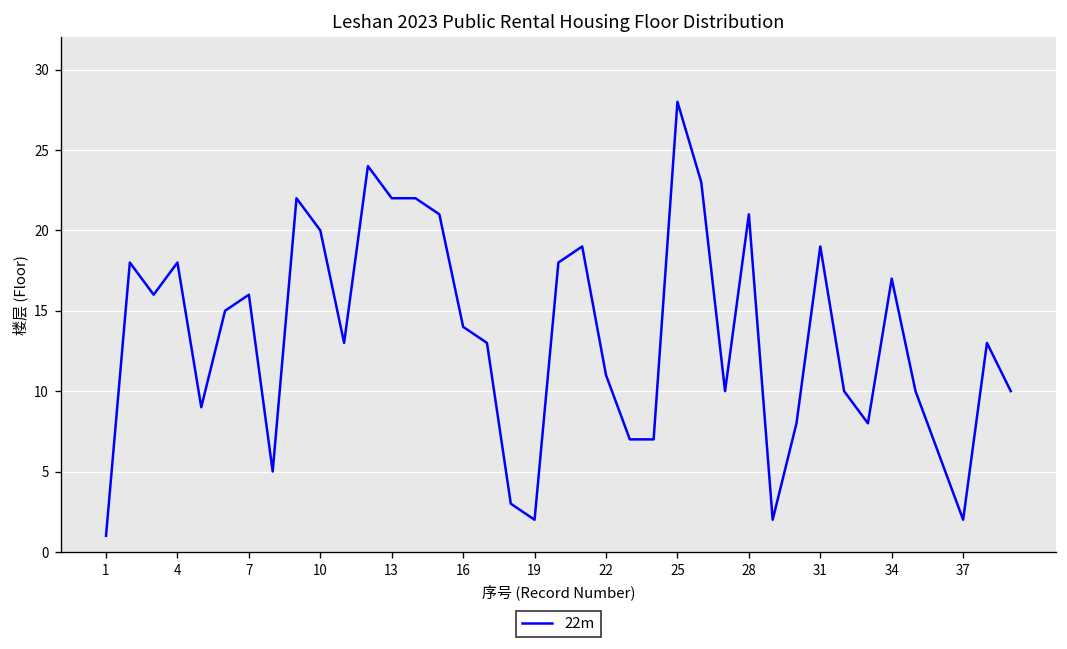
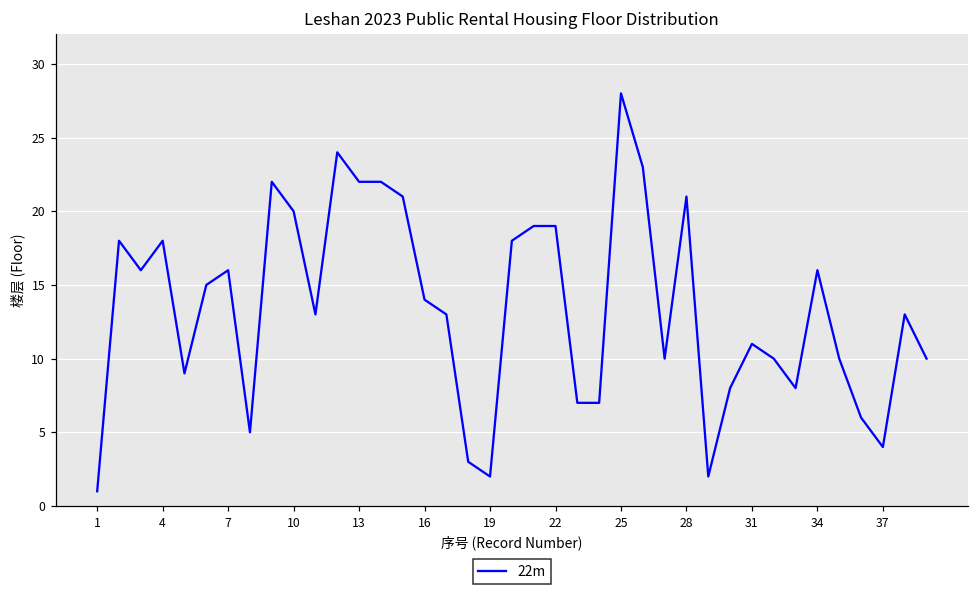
  {
    "1": 1,
    "4": 18,
    "7": 16,
    "10": 20,
    "13": 22,
    "16": 14,
    "19": 2,
-   "22": 11,
+   "22": 19,
    "25": 28,
    "28": 21,
-   "31": 19,
-   "34": 17,
-   "37": 2
+   "31": 11,
+   "34": 16,
+   "37": 4
  }
